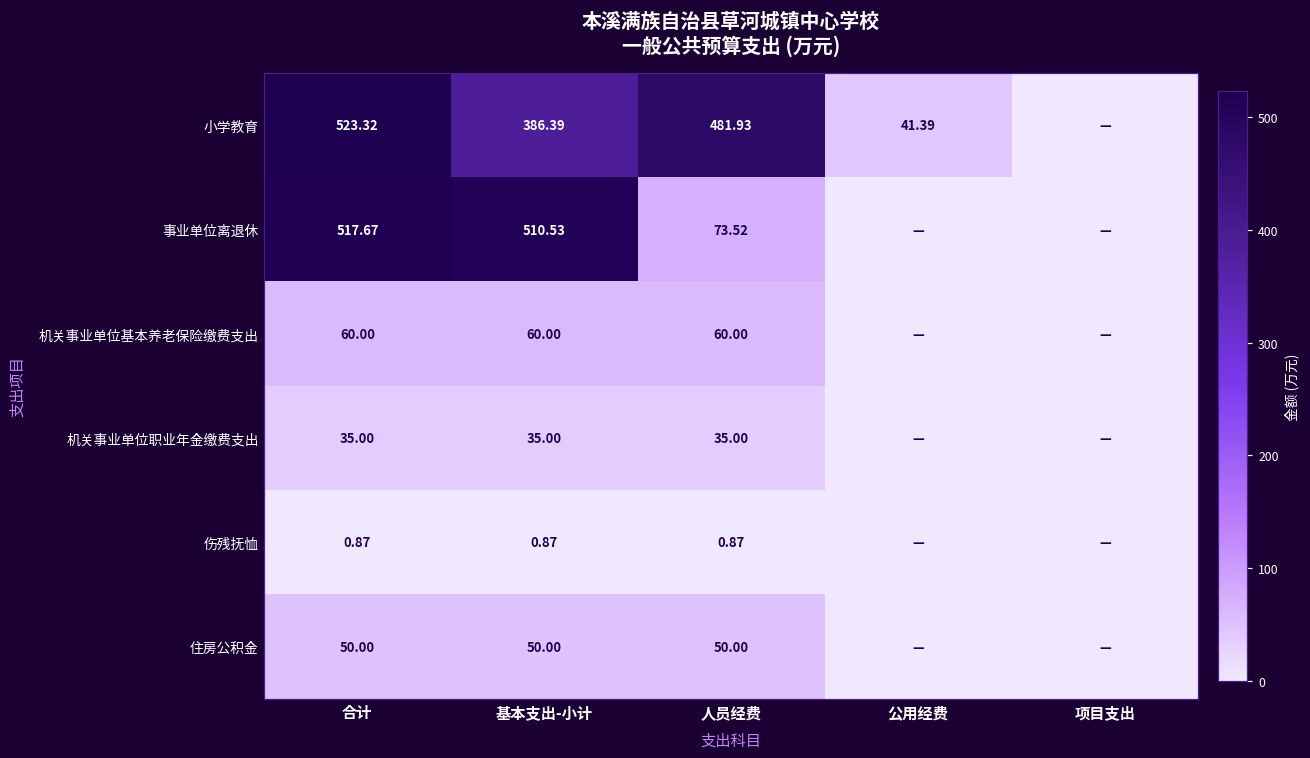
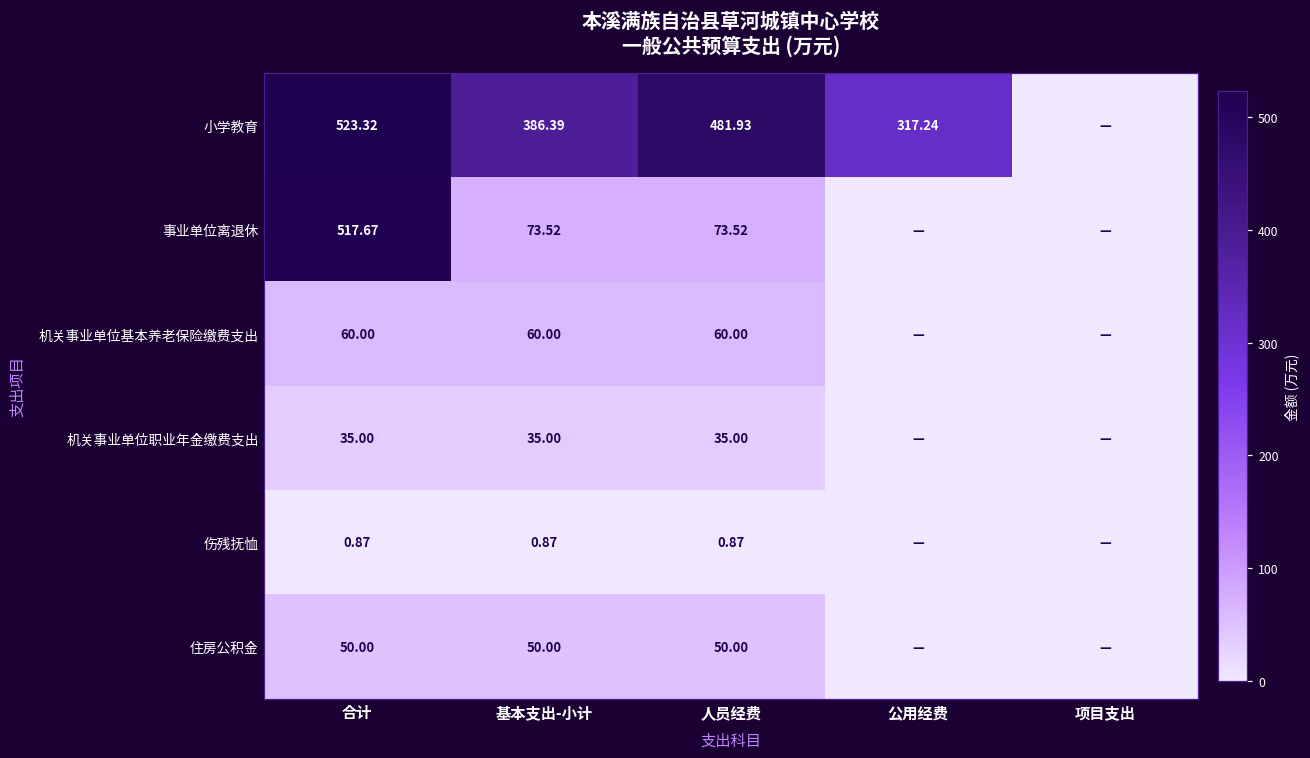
  {
    "小学教育": {
      "合计": 523.32,
      "基本支出-小计": 386.39,
      "人员经费": 481.93,
-     "公用经费": 41.39
+     "公用经费": 317.24
    },
    "事业单位离退休": {
      "合计": 517.67,
-     "基本支出-小计": 510.53,
+     "基本支出-小计": 73.52,
      "人员经费": 73.52
    },
    "机关事业单位基本养老保险缴费支出": {
      "合计": 60.00,
      "基本支出-小计": 60.00,
      "人员经费": 60.00
    },
    "机关事业单位职业年金缴费支出": {
      "合计": 35.00,
      "基本支出-小计": 35.00,
      "人员经费": 35.00
    },
    "伤残抚恤": {
      "合计": 0.87,
      "基本支出-小计": 0.87,
      "人员经费": 0.87
    },
    "住房公积金": {
      "合计": 50.00,
      "基本支出-小计": 50.00,
      "人员经费": 50.00
    }
  }
